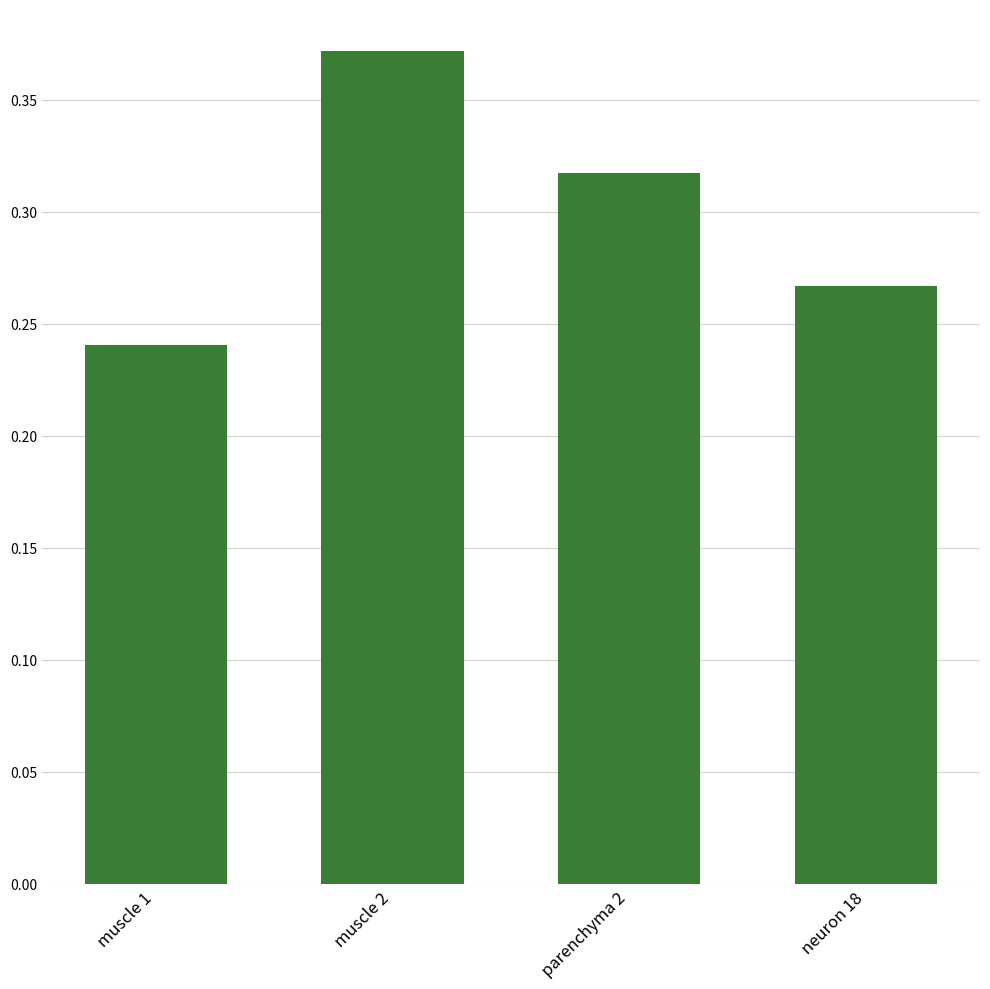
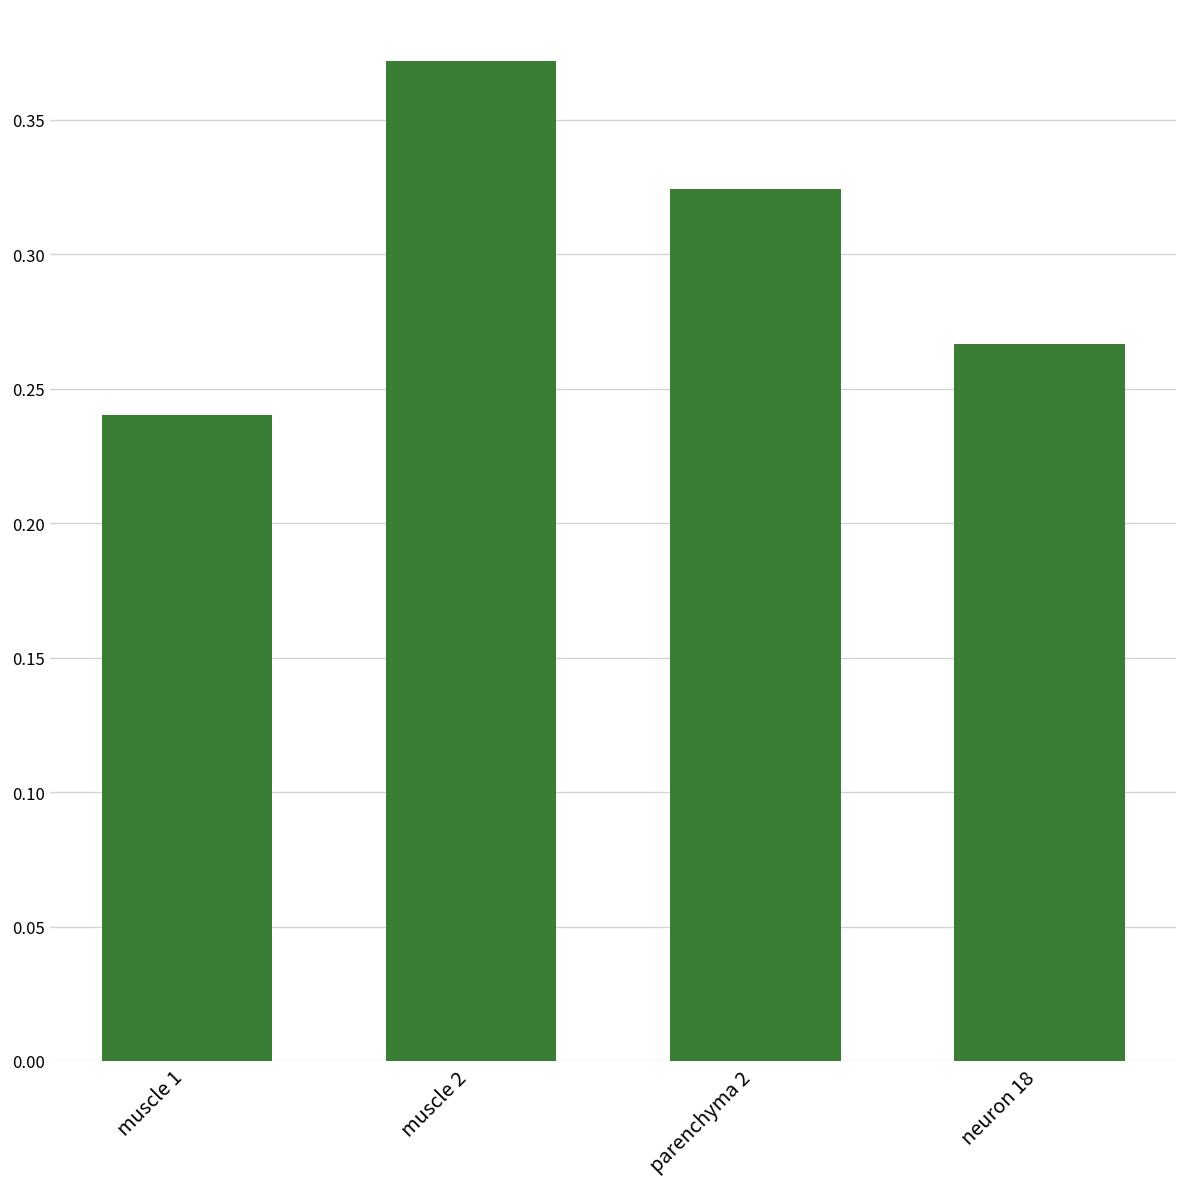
  {
    "muscle 1": 0.240,
    "muscle 2": 0.372,
-   "parenchyma 2": 0.317,
+   "parenchyma 2": 0.324,
    "neuron 18": 0.267
  }
